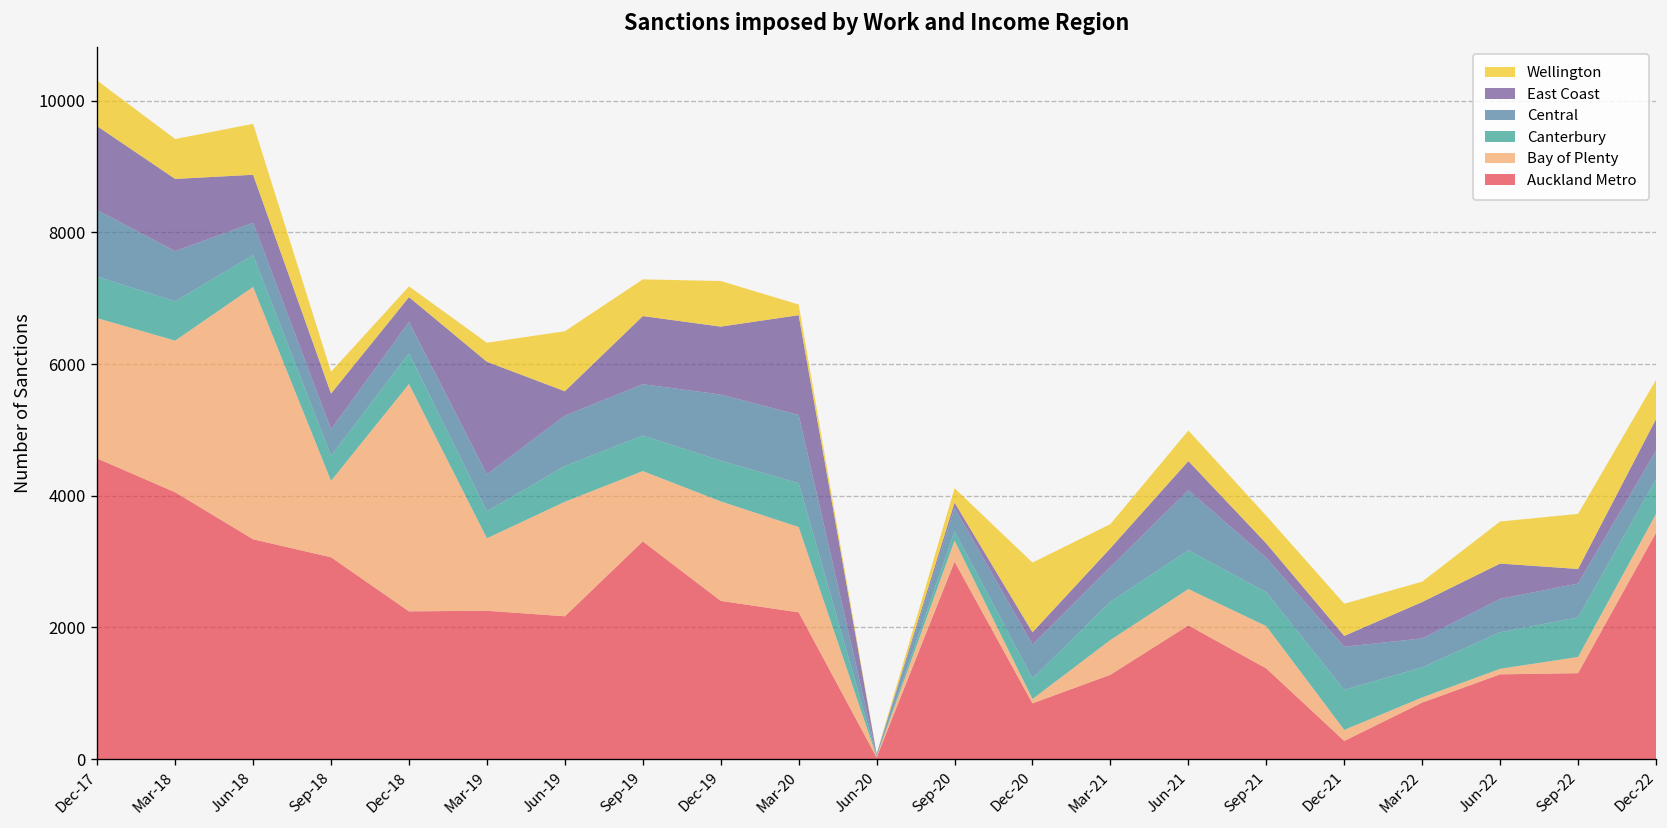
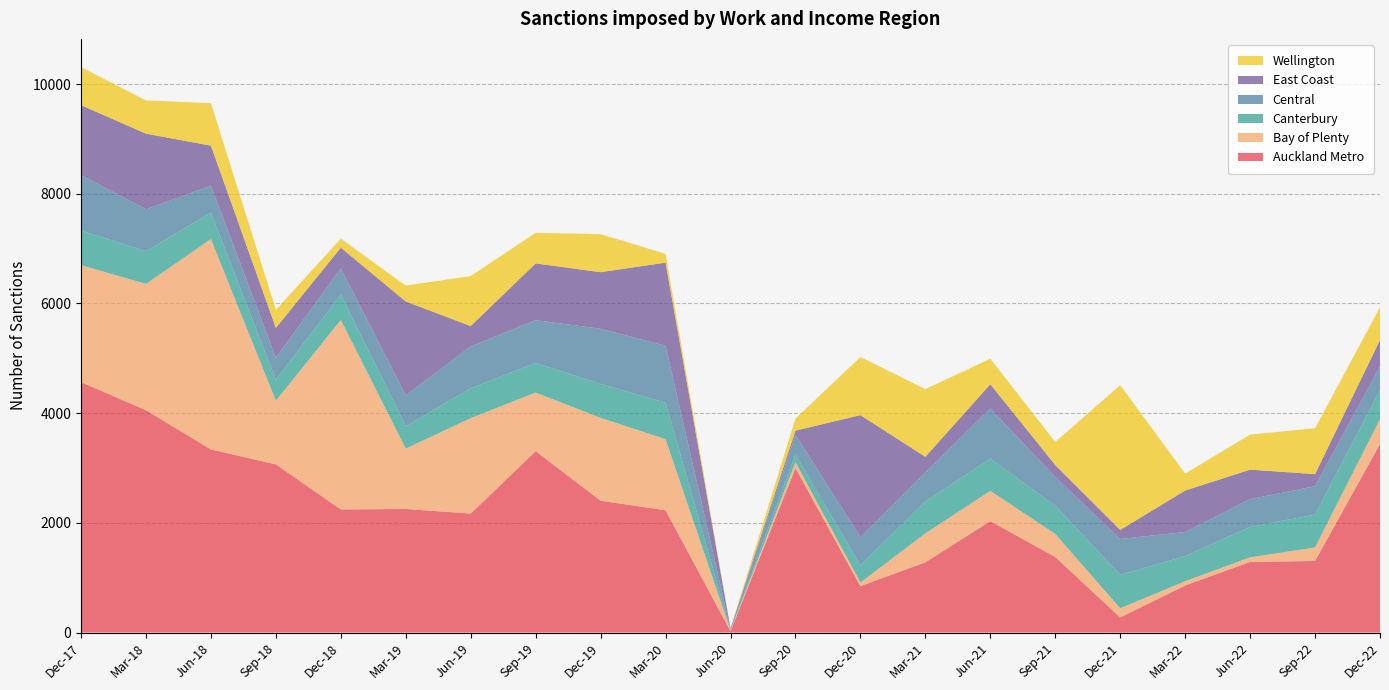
  {
    "Auckland Metro": {
      "Dec-17": 4600,
      "Mar-18": 4100,
      "Jun-18": 3300,
      "Sep-18": 3100,
      "Dec-18": 2200,
      "Mar-19": 2300,
      "Jun-19": 2200,
      "Sep-19": 3300,
      "Dec-19": 2400,
      "Mar-20": 2200,
      "Sep-20": 3000,
      "Dec-20": 800,
      "Mar-21": 1300,
      "Jun-21": 2000,
      "Sep-21": 1400,
      "Dec-21": 300,
      "Mar-22": 900,
      "Jun-22": 1300,
      "Sep-22": 1300,
      "Dec-22": 3400
    },
    "Bay of Plenty": {
      "Dec-17": 2100,
      "Mar-18": 2300,
      "Jun-18": 3800,
      "Sep-18": 1200,
      "Dec-18": 3500,
      "Mar-19": 1100,
      "Jun-19": 1700,
      "Sep-19": 1100,
      "Dec-19": 1500,
      "Mar-20": 1300,
-     "Sep-20": 300,
+     "Sep-20": 100,
      "Dec-20": 100,
      "Mar-21": 500,
      "Jun-21": 600,
-     "Sep-21": 600,
+     "Sep-21": 400,
      "Dec-21": 200,
      "Mar-22": 100,
      "Jun-22": 100,
      "Sep-22": 200,
-     "Dec-22": 300
+     "Dec-22": 500
    },
    "East Coast": {
      "Dec-17": 1300,
-     "Mar-18": 1100,
+     "Mar-18": 1400,
      "Jun-18": 700,
      "Sep-18": 500,
      "Dec-18": 400,
      "Mar-19": 1700,
      "Jun-19": 400,
      "Sep-19": 1000,
      "Dec-19": 1000,
      "Mar-20": 1500,
      "Sep-20": 100,
-     "Dec-20": 200,
+     "Dec-20": 2200,
      "Mar-21": 300,
      "Jun-21": 400,
      "Sep-21": 200,
      "Dec-21": 200,
-     "Mar-22": 600,
+     "Mar-22": 800,
      "Jun-22": 500,
      "Sep-22": 200,
      "Dec-22": 500
    },
    "Wellington": {
      "Dec-17": 700,
      "Mar-18": 600,
      "Jun-18": 800,
      "Sep-18": 300,
      "Dec-18": 200,
      "Mar-19": 300,
      "Jun-19": 900,
      "Sep-19": 600,
      "Dec-19": 700,
      "Mar-20": 200,
      "Sep-20": 200,
      "Dec-20": 1100,
-     "Mar-21": 400,
+     "Mar-21": 1200,
      "Jun-21": 500,
      "Sep-21": 400,
-     "Dec-21": 500,
+     "Dec-21": 2600,
      "Mar-22": 300,
      "Jun-22": 600,
      "Sep-22": 800,
      "Dec-22": 600
    }
  }
